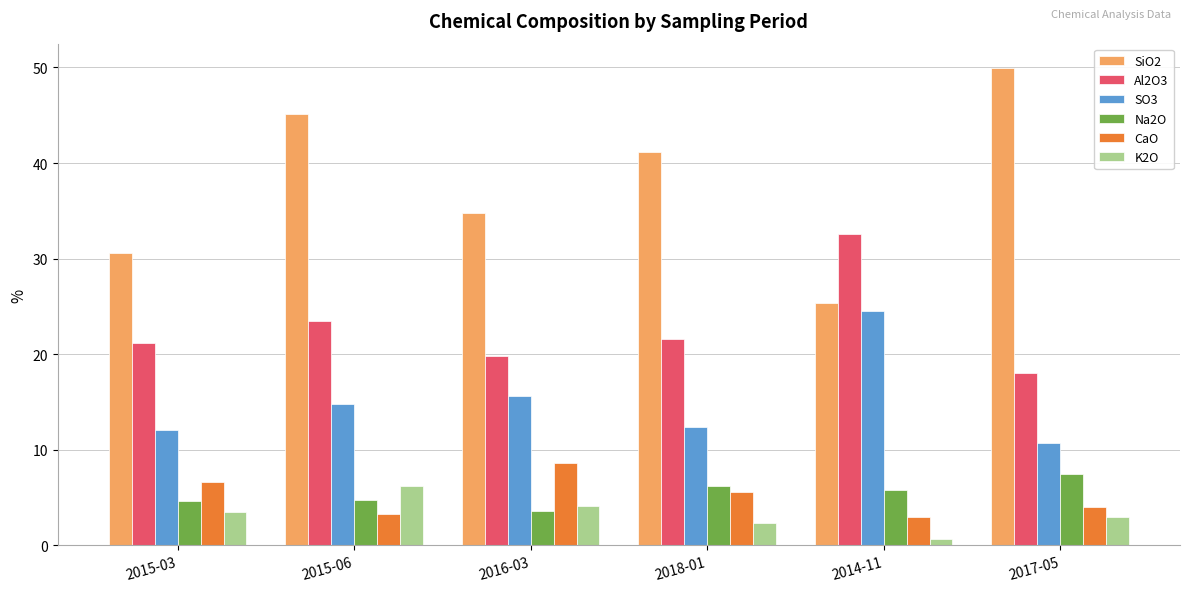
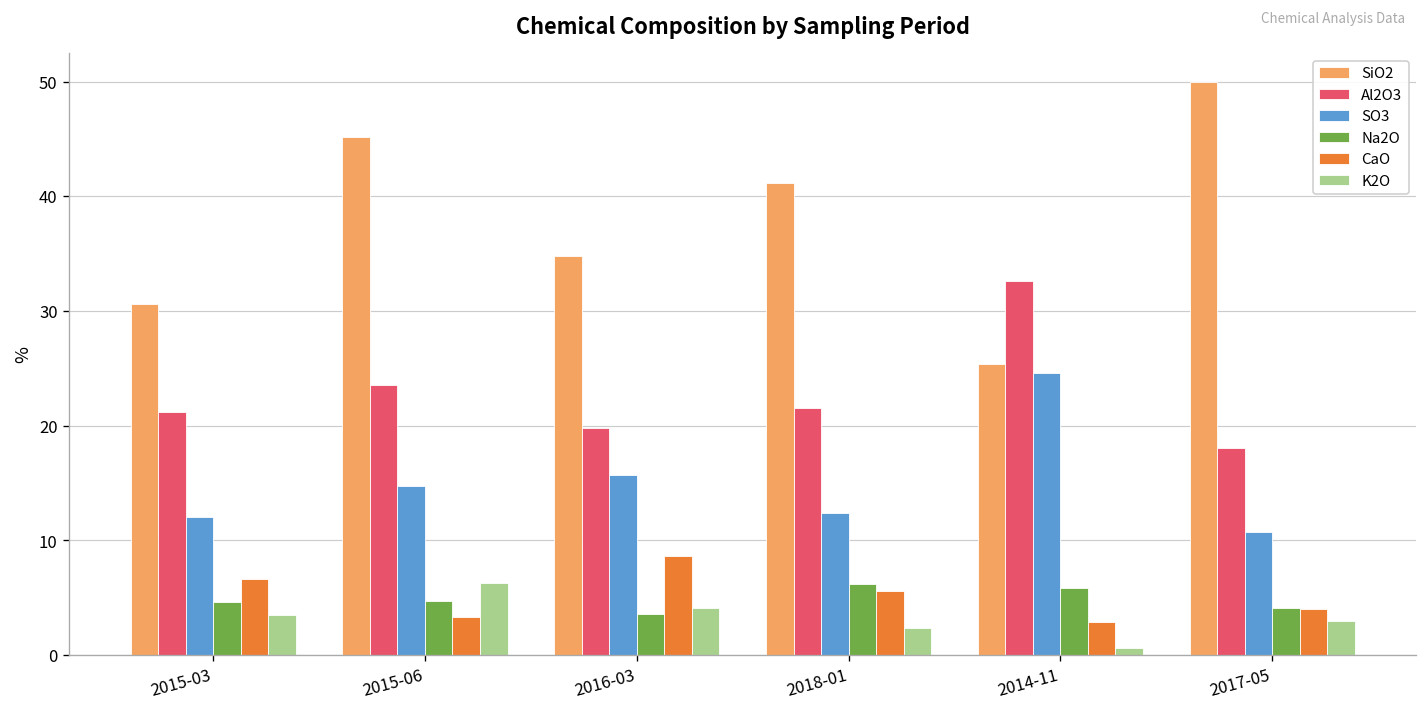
  {
    "SiO2": {
      "2015-03": 31,
      "2015-06": 45,
      "2016-03": 35,
      "2018-01": 41,
      "2014-11": 25,
      "2017-05": 50
    },
    "Al2O3": {
      "2015-03": 21,
      "2015-06": 24,
      "2016-03": 20,
      "2018-01": 22,
      "2014-11": 33,
      "2017-05": 18
    },
    "SO3": {
      "2015-03": 12,
      "2015-06": 15,
      "2016-03": 16,
      "2018-01": 12,
      "2014-11": 25,
      "2017-05": 11
    },
    "Na2O": {
      "2015-03": 5,
      "2015-06": 5,
      "2016-03": 4,
      "2018-01": 6,
      "2014-11": 6,
-     "2017-05": 7
+     "2017-05": 4
    },
    "CaO": {
      "2015-03": 7,
      "2015-06": 3,
      "2016-03": 9,
      "2018-01": 6,
      "2014-11": 3,
      "2017-05": 4
    },
    "K2O": {
      "2015-03": 4,
      "2015-06": 6,
      "2016-03": 4,
      "2018-01": 2,
      "2014-11": 1,
      "2017-05": 3
    }
  }
